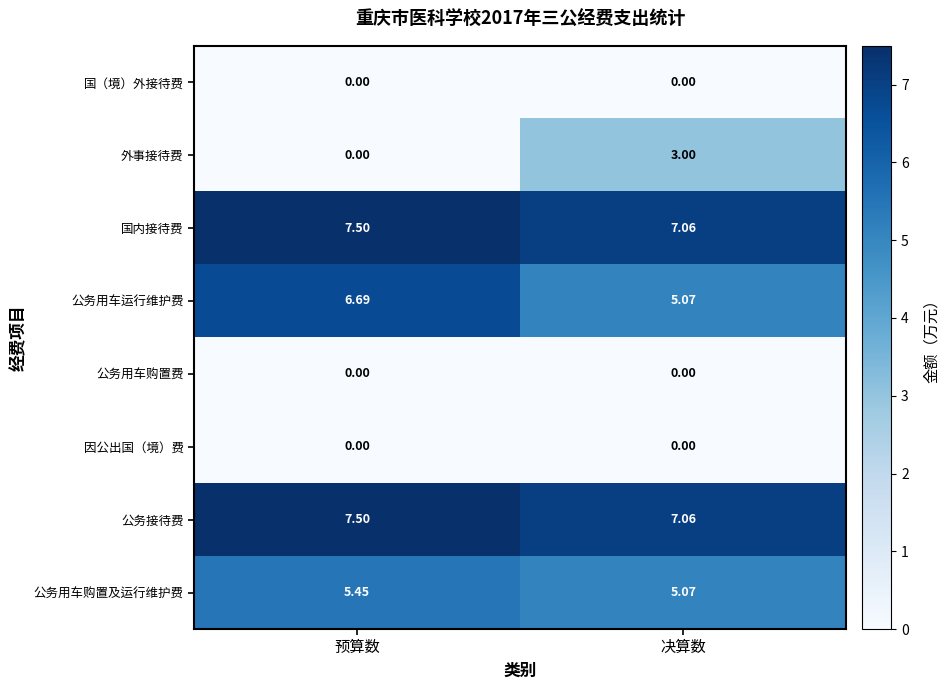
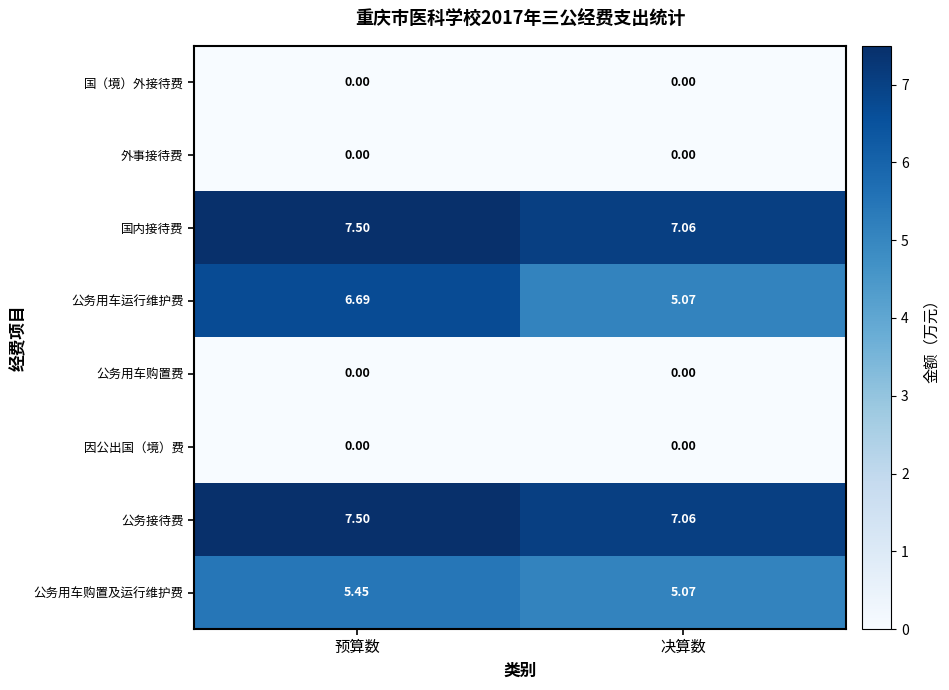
  {
    "国（境）外接待费": {
      "预算数": 0.00,
      "决算数": 0.00
    },
    "外事接待费": {
      "预算数": 0.00,
-     "决算数": 3.00
+     "决算数": 0.00
    },
    "国内接待费": {
      "预算数": 7.50,
      "决算数": 7.06
    },
    "公务用车运行维护费": {
      "预算数": 6.69,
      "决算数": 5.07
    },
    "公务用车购置费": {
      "预算数": 0.00,
      "决算数": 0.00
    },
    "因公出国（境）费": {
      "预算数": 0.00,
      "决算数": 0.00
    },
    "公务接待费": {
      "预算数": 7.50,
      "决算数": 7.06
    },
    "公务用车购置及运行维护费": {
      "预算数": 5.45,
      "决算数": 5.07
    }
  }
